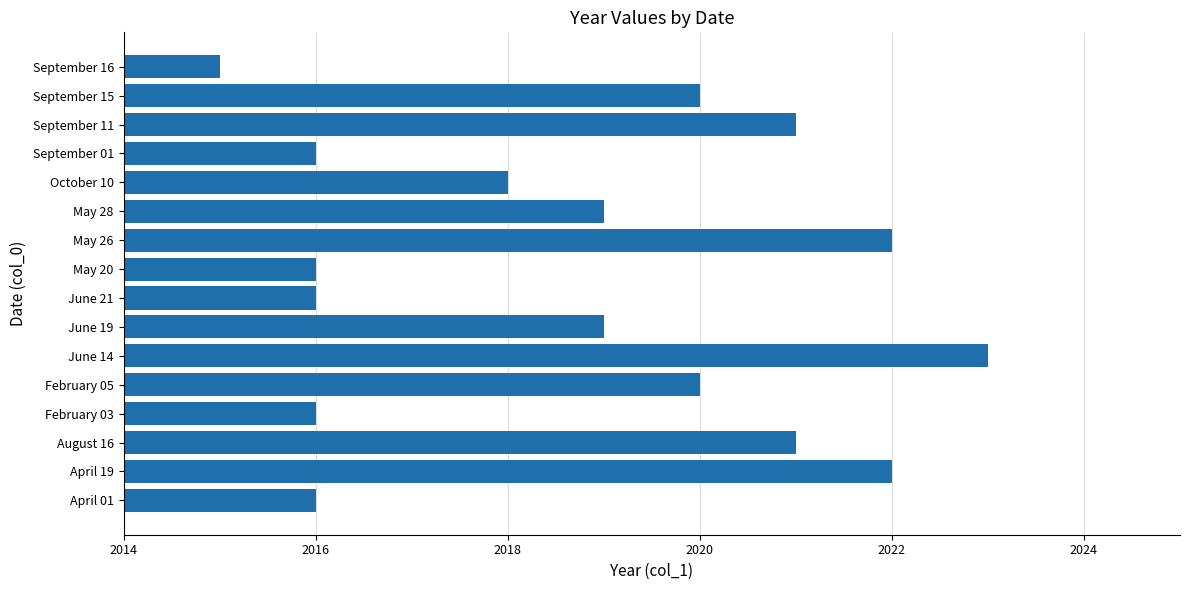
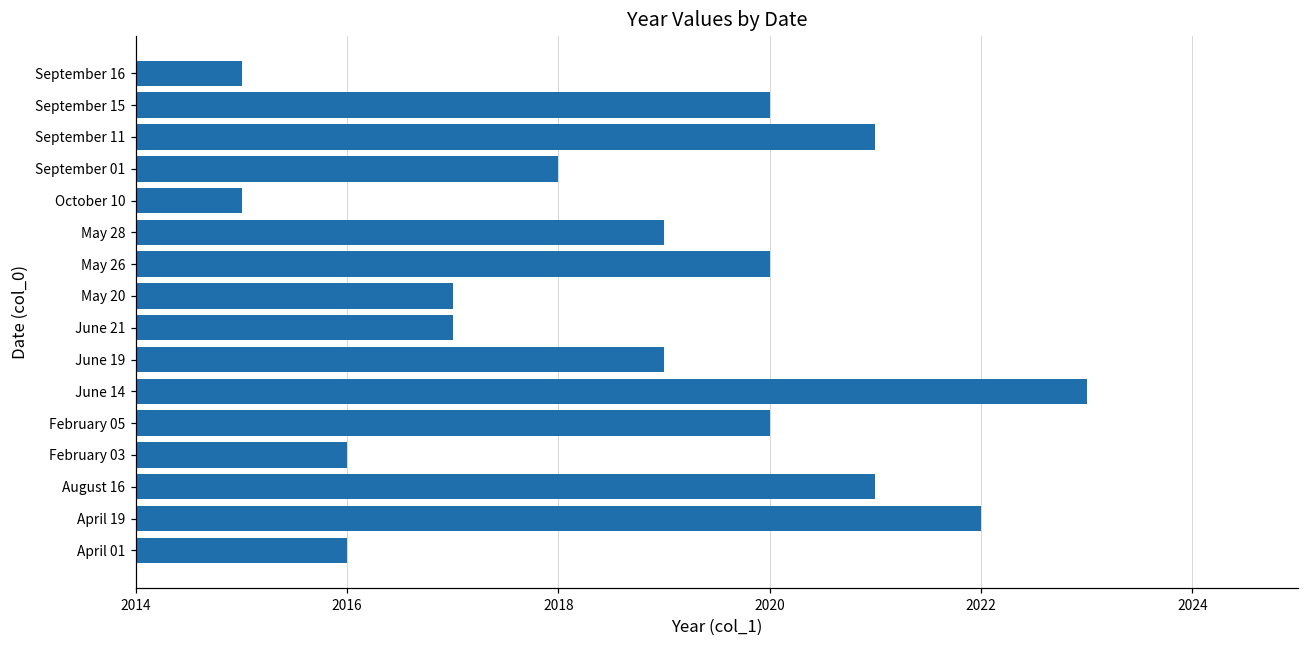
  {
    "September 16": 2015,
    "September 15": 2020,
    "September 11": 2021,
-   "September 01": 2016,
-   "October 10": 2018,
+   "September 01": 2018,
+   "October 10": 2015,
    "May 28": 2019,
-   "May 26": 2022,
-   "May 20": 2016,
-   "June 21": 2016,
+   "May 26": 2020,
+   "May 20": 2017,
+   "June 21": 2017,
    "June 19": 2019,
    "June 14": 2023,
    "February 05": 2020,
    "February 03": 2016,
    "August 16": 2021,
    "April 19": 2022,
    "April 01": 2016
  }
